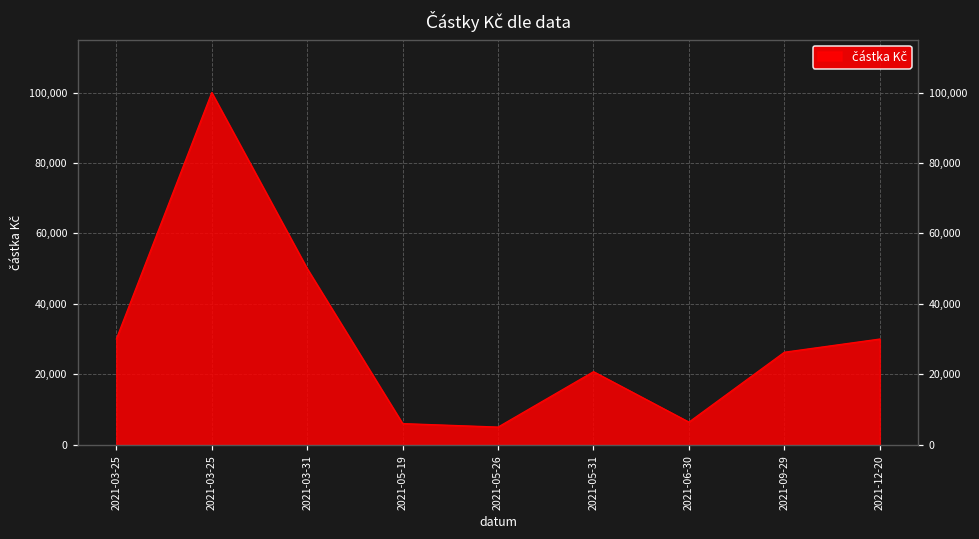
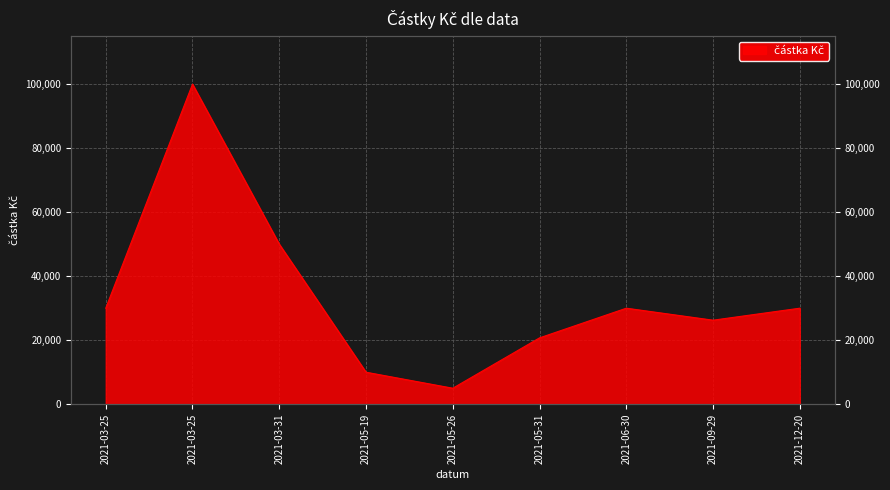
  {
    "2021-03-31": "50,000",
-   "2021-05-19": "6,000",
+   "2021-05-19": "10,000",
    "2021-05-26": "5,000",
    "2021-05-31": "21,000",
-   "2021-06-30": "6,000",
+   "2021-06-30": "30,000",
    "2021-09-29": "26,000",
    "2021-12-20": "30,000"
  }
